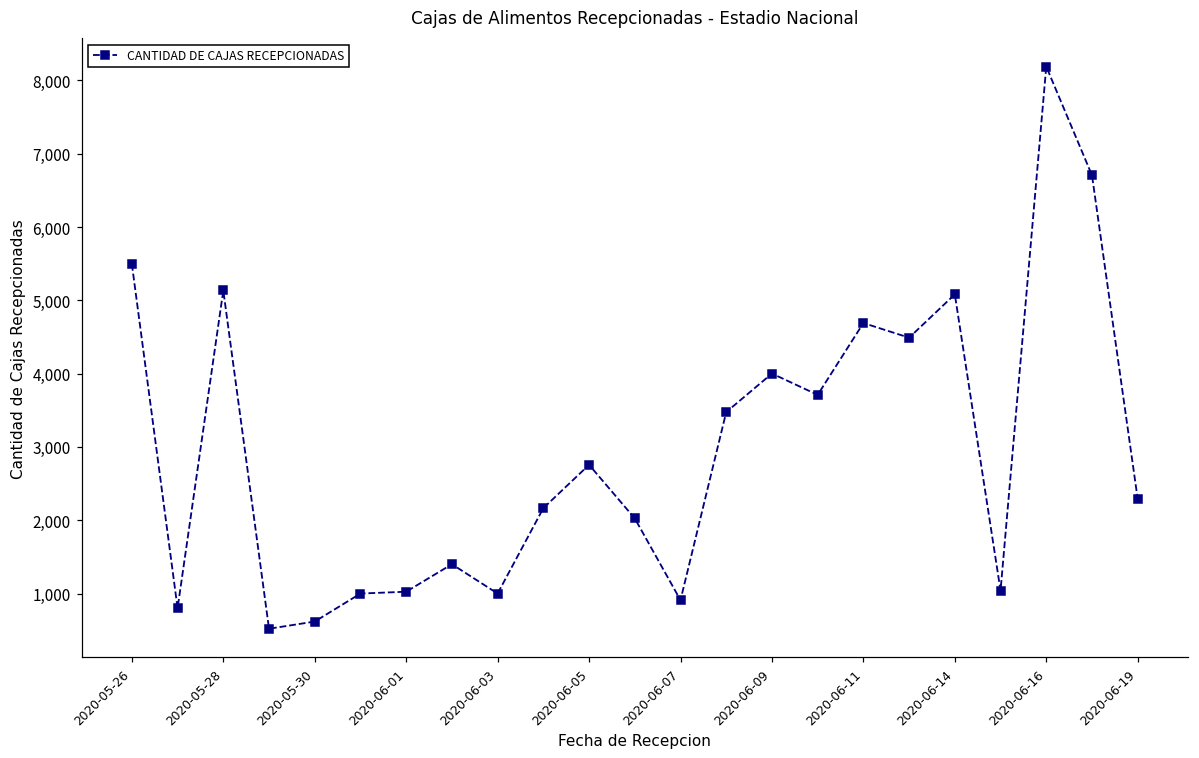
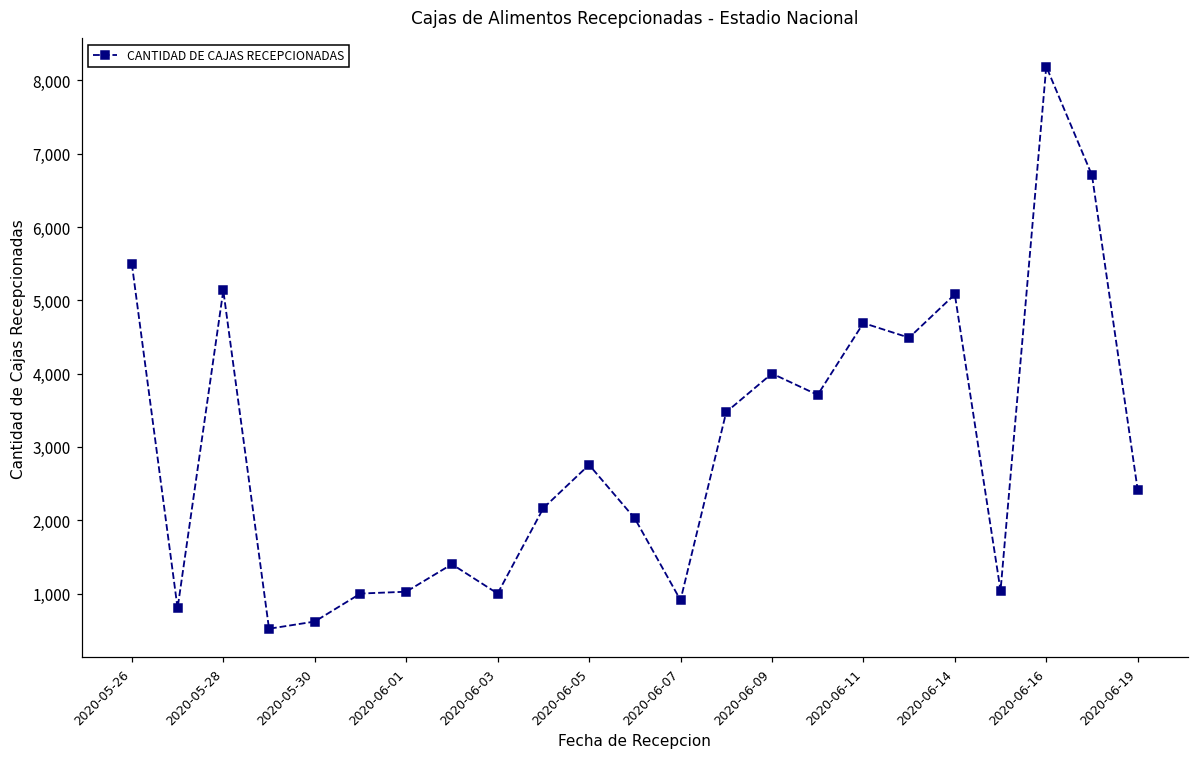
  {
    "2020-05-26": "5,500",
    "2020-05-28": "5,100",
    "2020-05-30": "600",
    "2020-06-01": "1,000",
    "2020-06-03": "1,000",
    "2020-06-05": "2,800",
    "2020-06-07": "900",
    "2020-06-09": "4,000",
    "2020-06-11": "4,700",
    "2020-06-14": "5,100",
    "2020-06-16": "8,200",
-   "2020-06-19": "2,300"
+   "2020-06-19": "2,400"
  }
